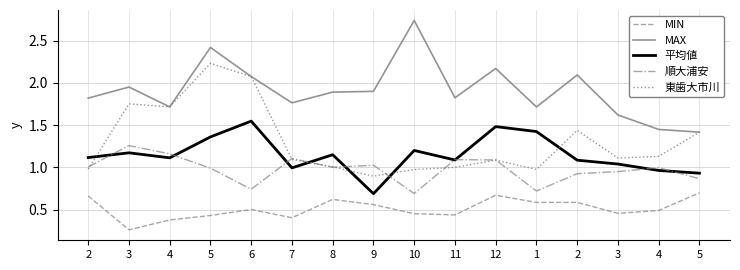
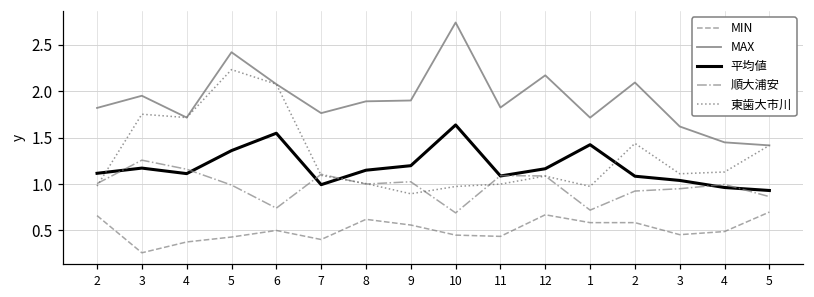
  {
    "平均値": {
      "6": 1.5,
      "7": 1.0,
      "8": 1.1,
-     "9": 0.7,
-     "10": 1.2,
-     "12": 1.5,
+     "9": 1.2,
+     "10": 1.6,
+     "12": 1.2,
      "1": 1.4
    }
  }
